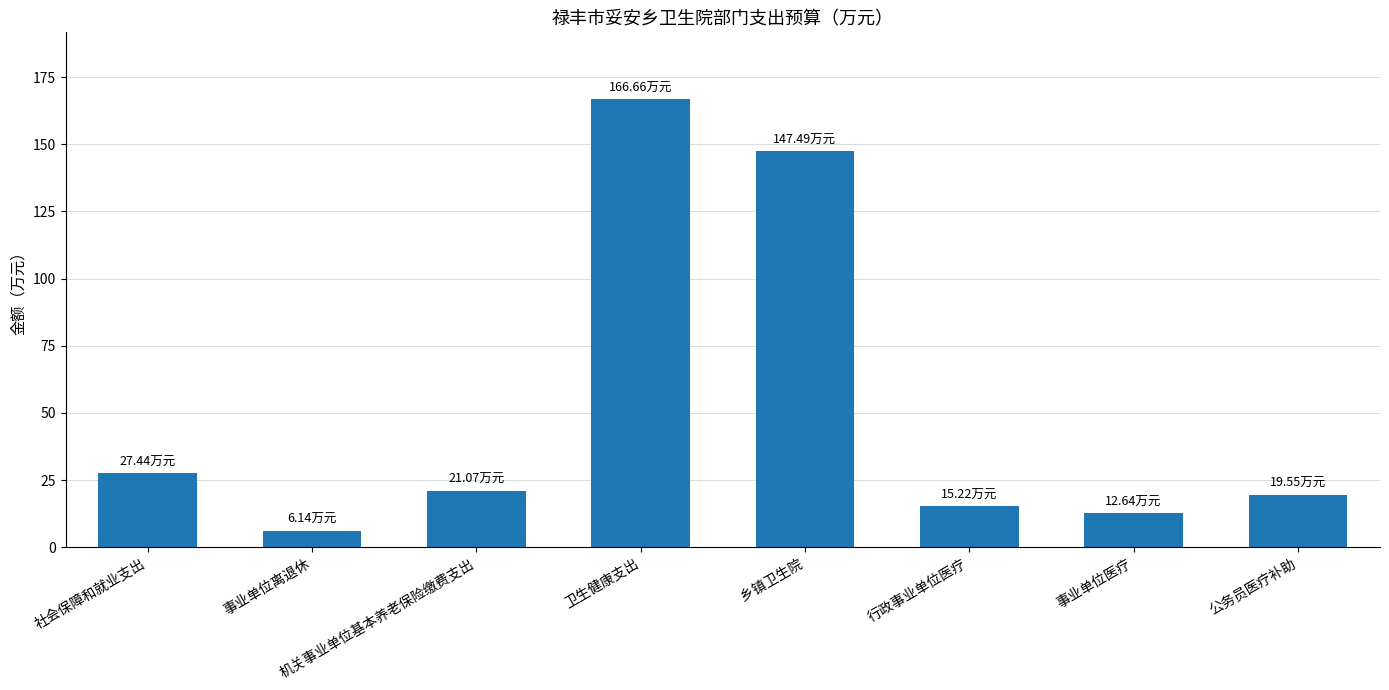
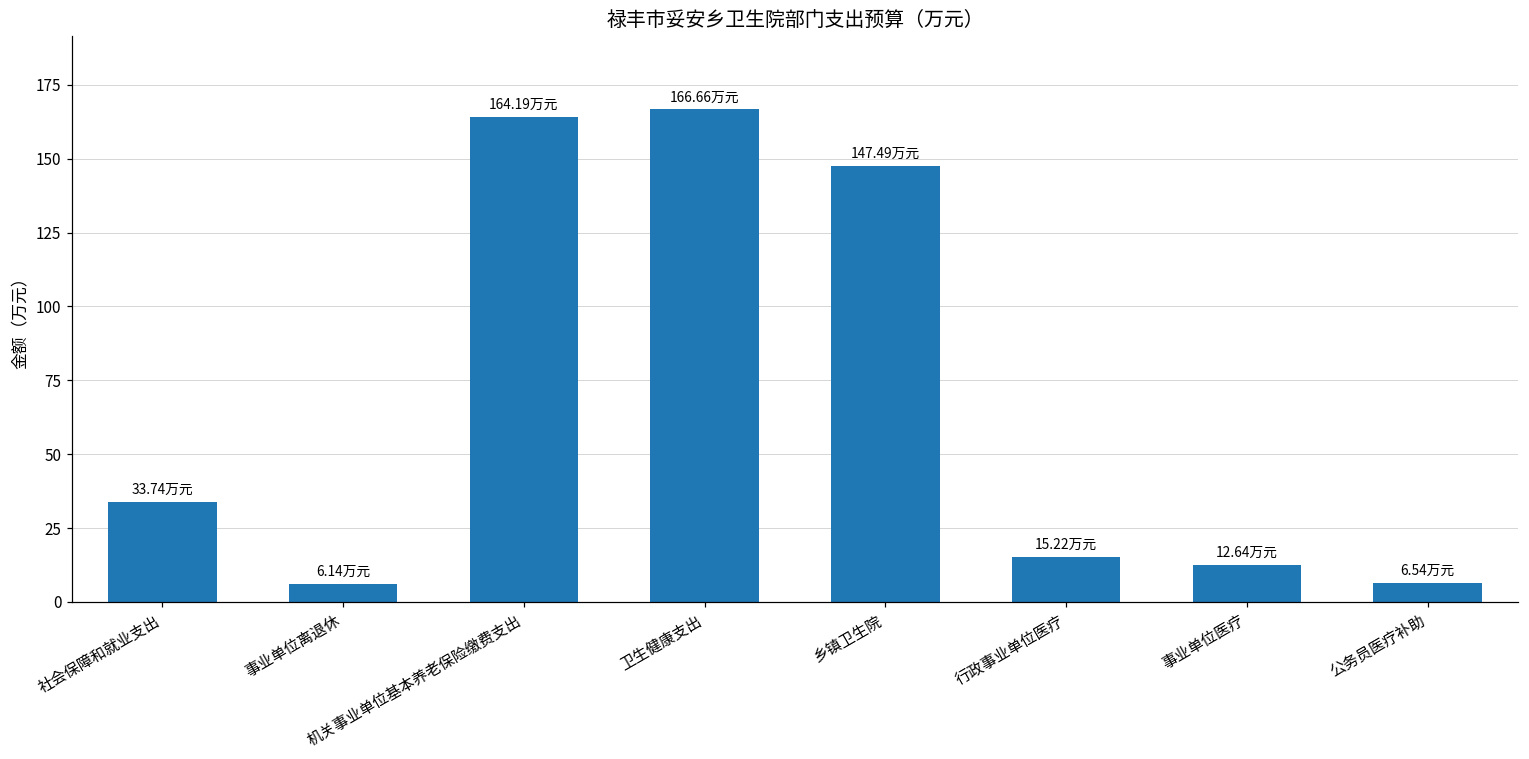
  {
-   "社会保障和就业支出": 27.44,
+   "社会保障和就业支出": 33.74,
    "事业单位离退休": 6.14,
-   "机关事业单位基本养老保险缴费支出": 21.07,
+   "机关事业单位基本养老保险缴费支出": 164.19,
    "卫生健康支出": 166.66,
    "乡镇卫生院": 147.49,
    "行政事业单位医疗": 15.22,
    "事业单位医疗": 12.64,
-   "公务员医疗补助": 19.55
+   "公务员医疗补助": 6.54
  }
